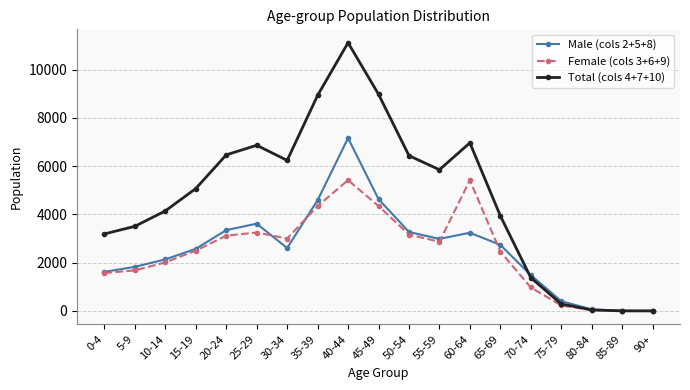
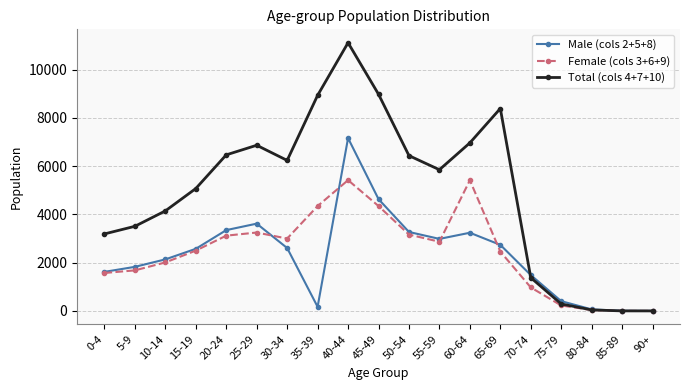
  {
    "Male (cols 2+5+8)": {
      "5-9": 1800,
      "10-14": 2100,
      "20-24": 3300,
      "25-29": 3600,
      "30-34": 2600,
-     "35-39": 4600,
+     "35-39": 200,
      "40-44": 7200,
      "45-49": 4600,
      "50-54": 3300,
      "55-59": 3000,
      "60-64": 3200,
      "65-69": 2700,
      "70-74": 1500,
      "75-79": 400
    },
    "Female (cols 3+6+9)": {
      "5-9": 1700,
      "10-14": 2000,
      "20-24": 3100,
      "25-29": 3200,
      "30-34": 3000,
      "35-39": 4300,
      "40-44": 5400,
      "45-49": 4300,
      "50-54": 3200,
      "55-59": 2900,
      "60-64": 5400,
      "65-69": 2500,
      "70-74": 1000
    },
    "Total (cols 4+7+10)": {
      "0-4": 3200,
      "5-9": 3500,
      "10-14": 4100,
      "15-19": 5100,
      "20-24": 6500,
      "25-29": 6900,
      "30-34": 6200,
      "35-39": 8900,
      "40-44": 11100,
      "45-49": 9000,
      "50-54": 6400,
      "55-59": 5900,
      "60-64": 7000,
-     "65-69": 3900,
+     "65-69": 8400,
      "70-74": 1400
    }
  }
